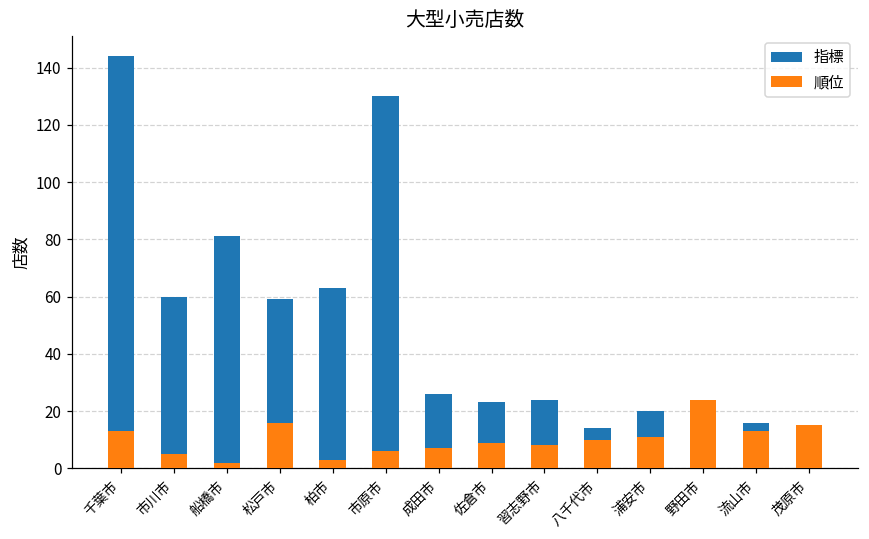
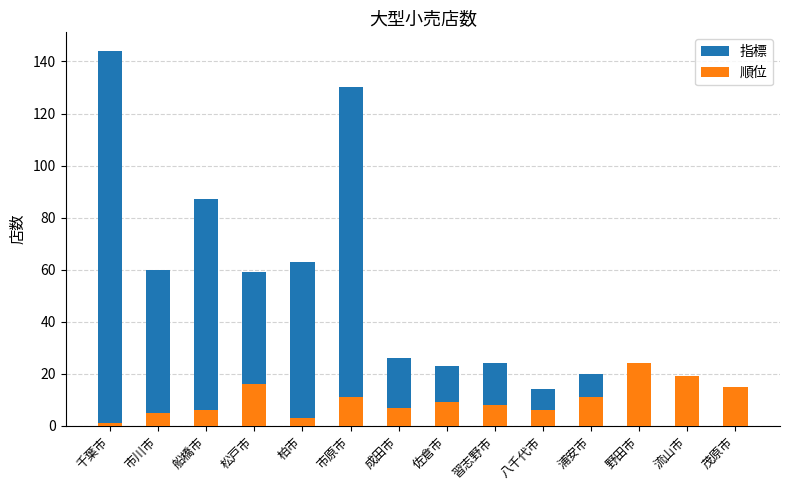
  {
    "指標": {
      "千葉市": 144,
      "市川市": 60,
-     "船橋市": 81,
+     "船橋市": 87,
      "松戸市": 59,
      "柏市": 63,
      "市原市": 130,
      "成田市": 26,
      "佐倉市": 23,
      "習志野市": 24,
      "八千代市": 14,
      "浦安市": 20
    },
    "順位": {
-     "千葉市": 13,
-     "船橋市": 2,
-     "市原市": 6,
-     "八千代市": 10,
+     "千葉市": 1,
+     "船橋市": 6,
+     "市原市": 11,
+     "八千代市": 6,
      "野田市": 24,
-     "流山市": 13,
+     "流山市": 19,
      "茂原市": 15
    }
  }
